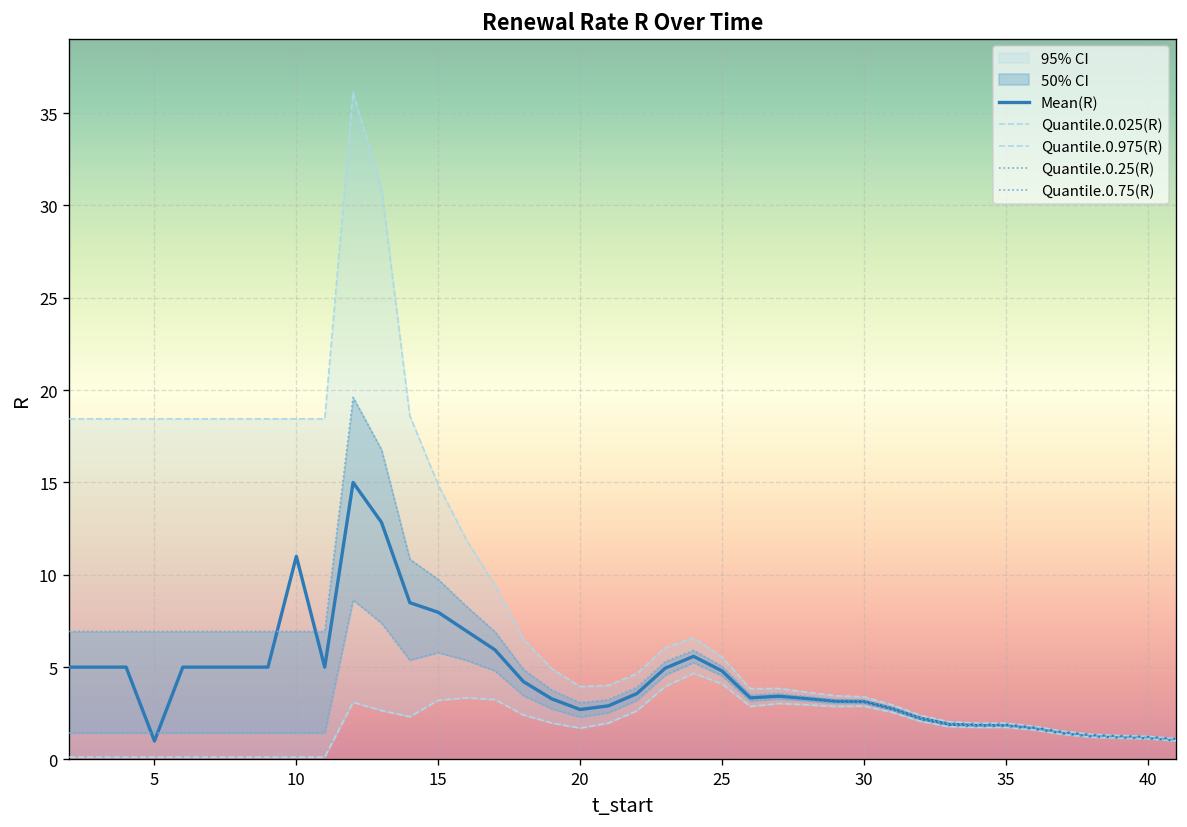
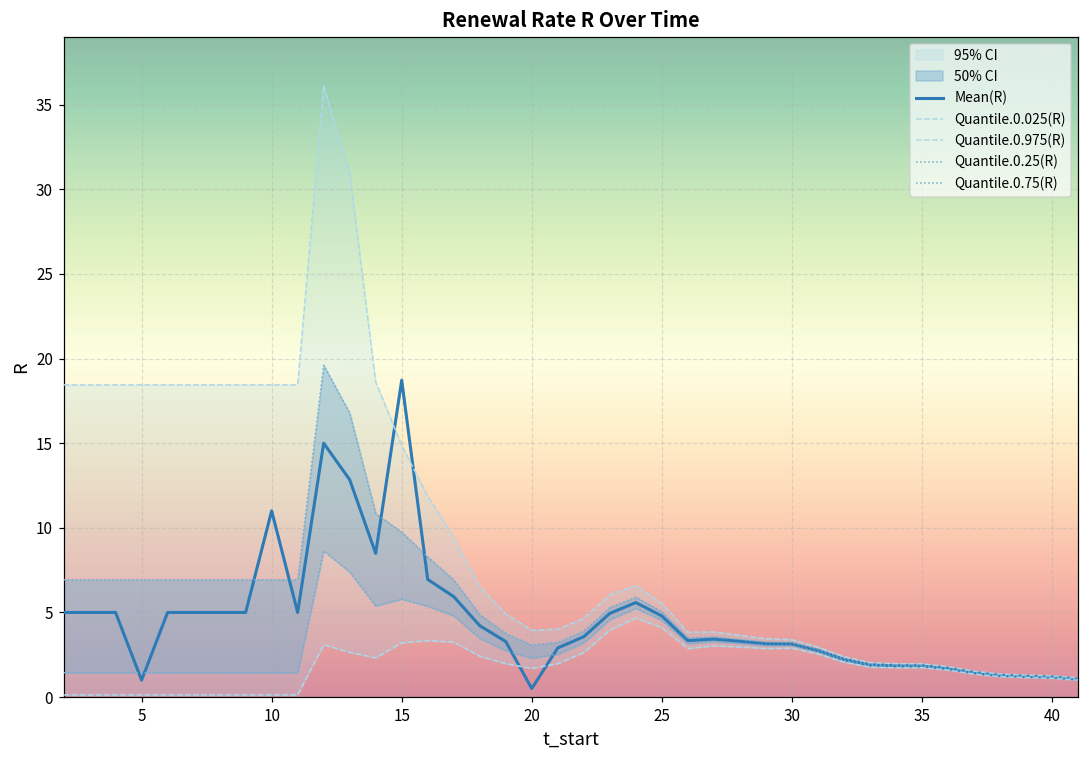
  {
    "Mean(R)": {
      "5": 1.0,
      "10": 11.0,
-     "15": 8.0,
-     "20": 2.7,
+     "15": 18.7,
+     "20": 0.5,
      "25": 4.8
    }
  }
